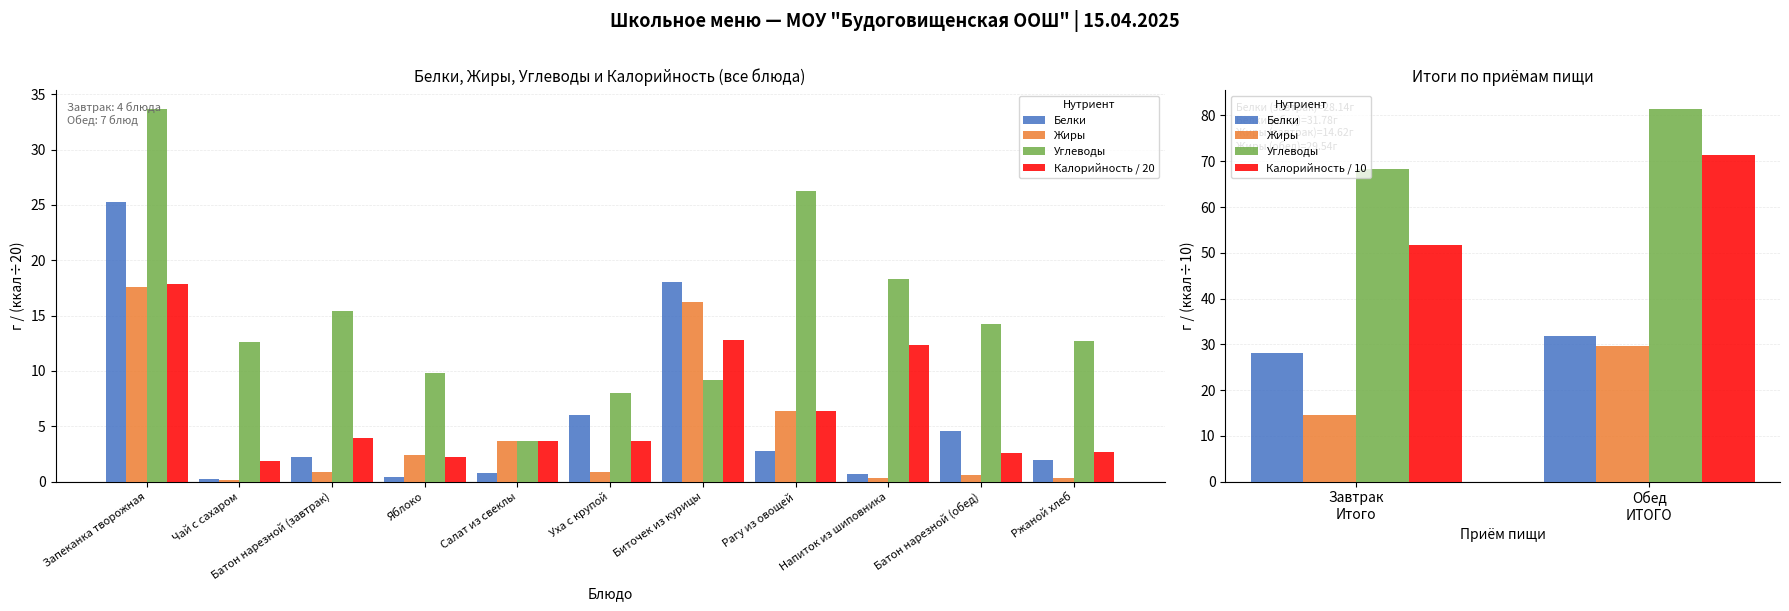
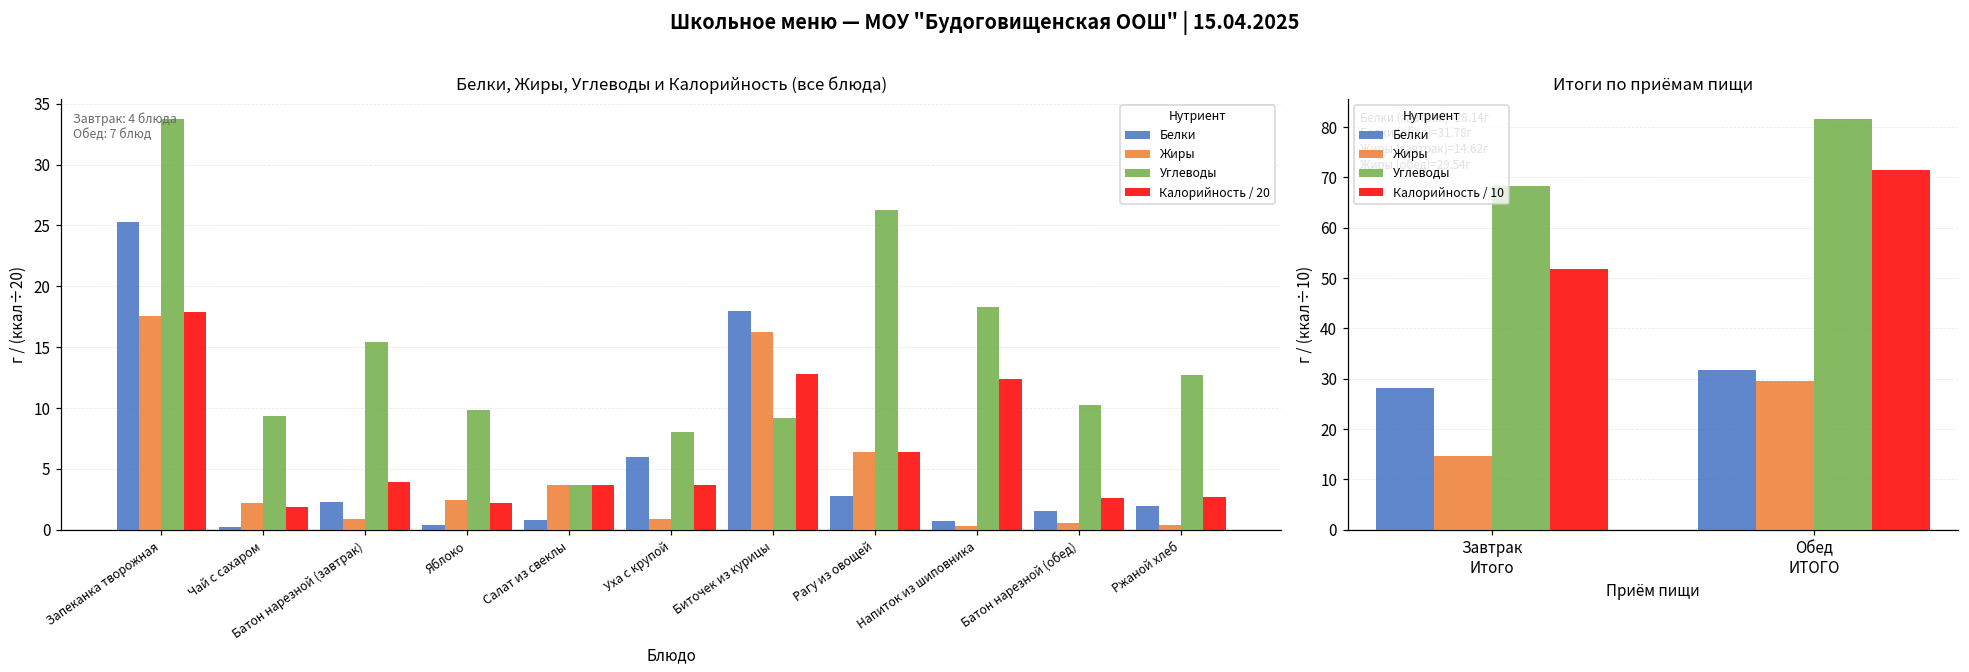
  {
    "Белки, Жиры, Углеводы и Калорийность (все блюда)": {
      "Белки": {
        "Запеканка творожная": 25.3,
        "Батон нарезной (завтрак)": 2.3,
        "Яблоко": 0.4,
        "Салат из свеклы": 0.8,
        "Уха с крупой": 6.0,
        "Биточек из курицы": 18.0,
        "Рагу из овощей": 2.8,
        "Напиток из шиповника": 0.7,
-       "Батон нарезной (обед)": 4.6,
+       "Батон нарезной (обед)": 1.5,
        "Ржаной хлеб": 2.0
      },
      "Жиры": {
        "Запеканка творожная": 17.6,
-       "Чай с сахаром": 0.1,
+       "Чай с сахаром": 2.2,
        "Батон нарезной (завтрак)": 0.9,
        "Яблоко": 2.4,
        "Салат из свеклы": 3.7,
        "Уха с крупой": 0.9,
        "Биточек из курицы": 16.2,
        "Рагу из овощей": 6.4,
        "Напиток из шиповника": 0.3,
        "Батон нарезной (обед)": 0.6,
        "Ржаной хлеб": 0.4
      },
      "Углеводы": {
-       "Чай с сахаром": 12.6,
+       "Чай с сахаром": 9.3,
        "Батон нарезной (завтрак)": 15.4,
        "Яблоко": 9.8,
        "Салат из свеклы": 3.7,
        "Уха с крупой": 8.0,
        "Биточек из курицы": 9.2,
        "Рагу из овощей": 26.3,
        "Напиток из шиповника": 18.3,
-       "Батон нарезной (обед)": 14.2,
+       "Батон нарезной (обед)": 10.3,
        "Ржаной хлеб": 12.7
      },
      "Калорийность / 20": {
        "Запеканка творожная": 17.9,
        "Чай с сахаром": 1.9,
        "Батон нарезной (завтрак)": 3.9,
        "Яблоко": 2.2,
        "Салат из свеклы": 3.7,
        "Уха с крупой": 3.7,
        "Биточек из курицы": 12.8,
        "Рагу из овощей": 6.4,
        "Напиток из шиповника": 12.4,
        "Батон нарезной (обед)": 2.6,
        "Ржаной хлеб": 2.7
      }
    },
    "Итоги по приёмам пищи": {
      "Белки": {
        "Завтрак Итого": 28,
        "Обед ИТОГО": 32
      },
      "Жиры": {
        "Завтрак Итого": 15,
        "Обед ИТОГО": 30
      },
      "Углеводы": {
        "Завтрак Итого": 68,
        "Обед ИТОГО": 81
      },
      "Калорийность / 10": {
        "Завтрак Итого": 52,
        "Обед ИТОГО": 71
      }
    }
  }
